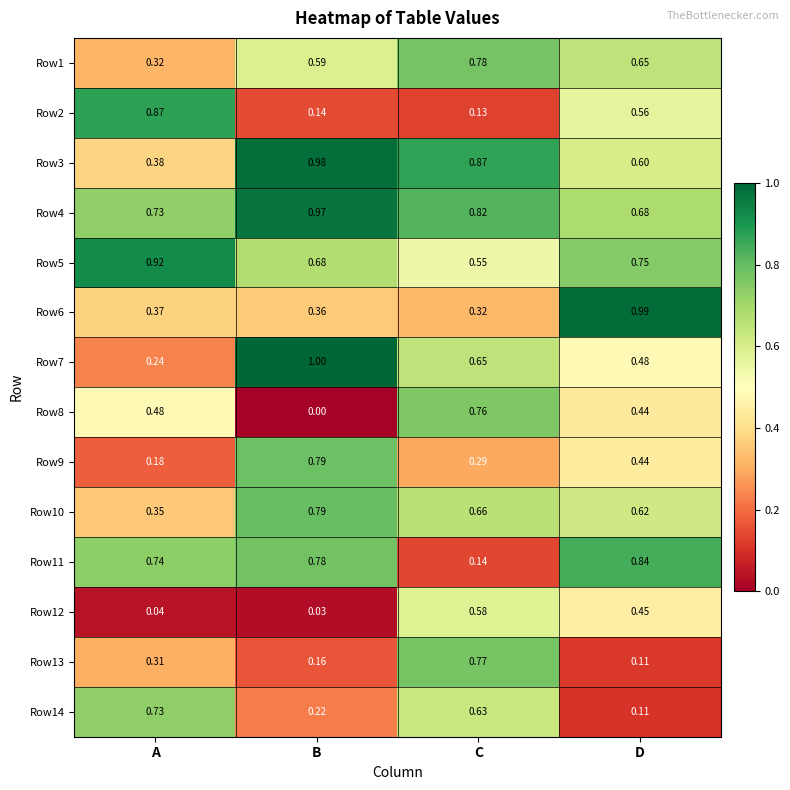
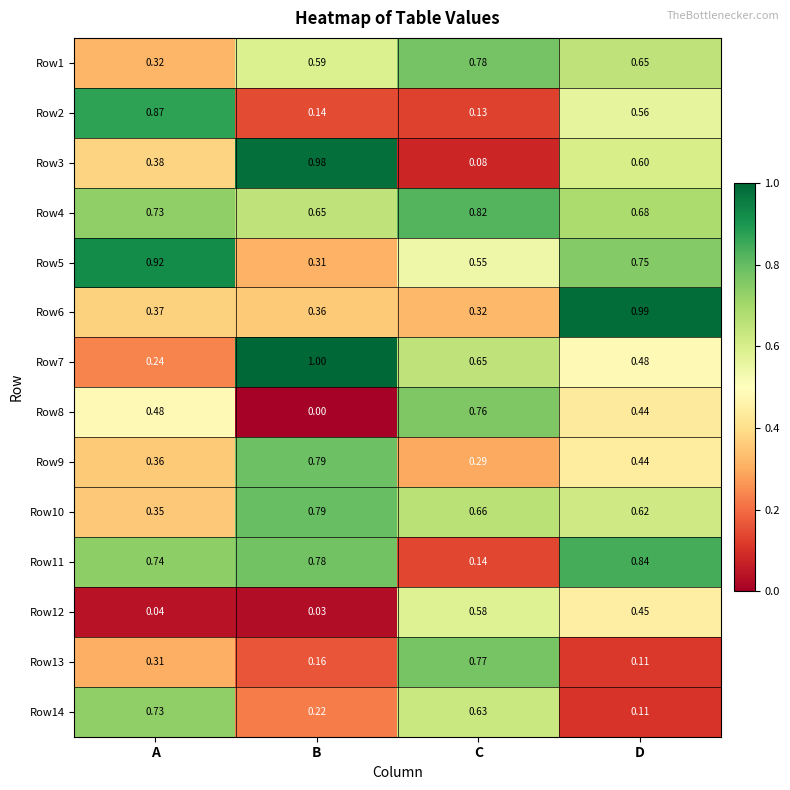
  {
    "Row1": {
      "A": 0.32,
      "B": 0.59,
      "C": 0.78,
      "D": 0.65
    },
    "Row2": {
      "A": 0.87,
      "B": 0.14,
      "C": 0.13,
      "D": 0.56
    },
    "Row3": {
      "A": 0.38,
      "B": 0.98,
-     "C": 0.87,
+     "C": 0.08,
      "D": 0.60
    },
    "Row4": {
      "A": 0.73,
-     "B": 0.97,
+     "B": 0.65,
      "C": 0.82,
      "D": 0.68
    },
    "Row5": {
      "A": 0.92,
-     "B": 0.68,
+     "B": 0.31,
      "C": 0.55,
      "D": 0.75
    },
    "Row6": {
      "A": 0.37,
      "B": 0.36,
      "C": 0.32,
      "D": 0.99
    },
    "Row7": {
      "A": 0.24,
      "B": 1.00,
      "C": 0.65,
      "D": 0.48
    },
    "Row8": {
      "A": 0.48,
      "B": 0.00,
      "C": 0.76,
      "D": 0.44
    },
    "Row9": {
-     "A": 0.18,
+     "A": 0.36,
      "B": 0.79,
      "C": 0.29,
      "D": 0.44
    },
    "Row10": {
      "A": 0.35,
      "B": 0.79,
      "C": 0.66,
      "D": 0.62
    },
    "Row11": {
      "A": 0.74,
      "B": 0.78,
      "C": 0.14,
      "D": 0.84
    },
    "Row12": {
      "A": 0.04,
      "B": 0.03,
      "C": 0.58,
      "D": 0.45
    },
    "Row13": {
      "A": 0.31,
      "B": 0.16,
      "C": 0.77,
      "D": 0.11
    },
    "Row14": {
      "A": 0.73,
      "B": 0.22,
      "C": 0.63,
      "D": 0.11
    }
  }
